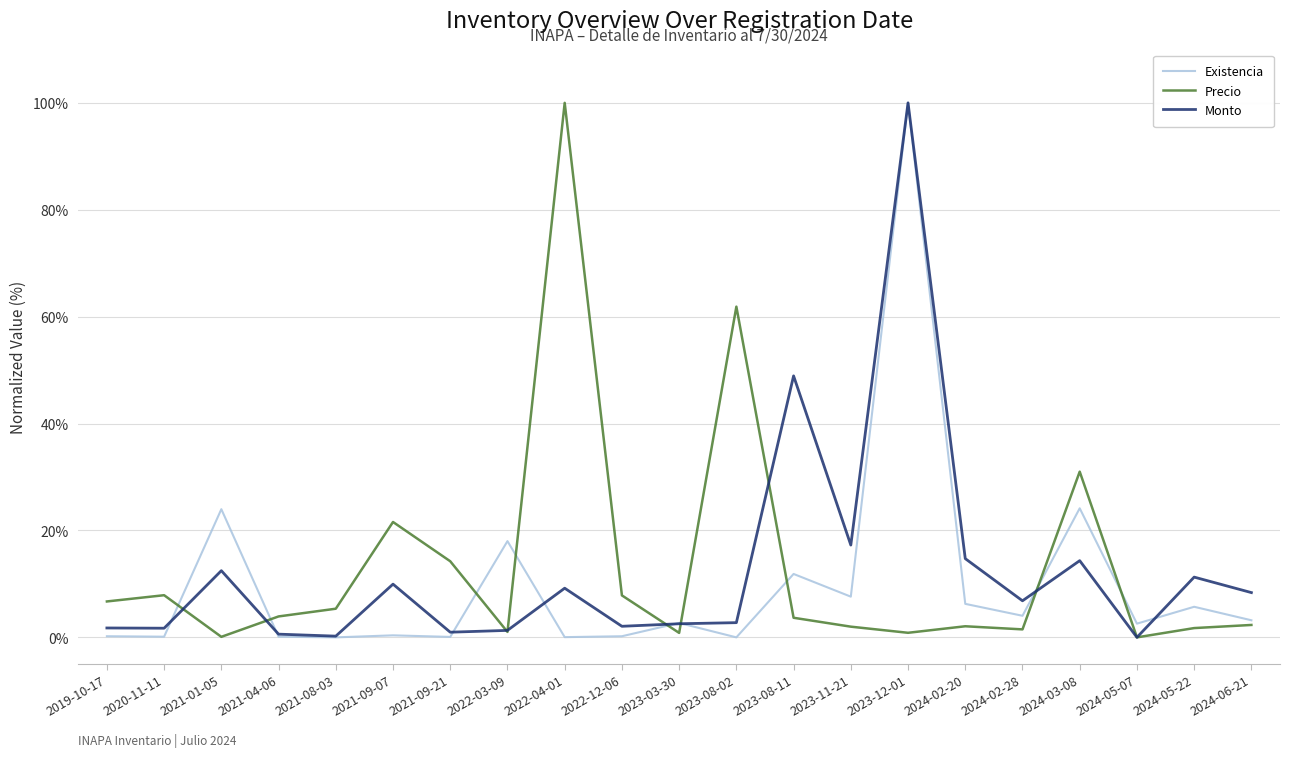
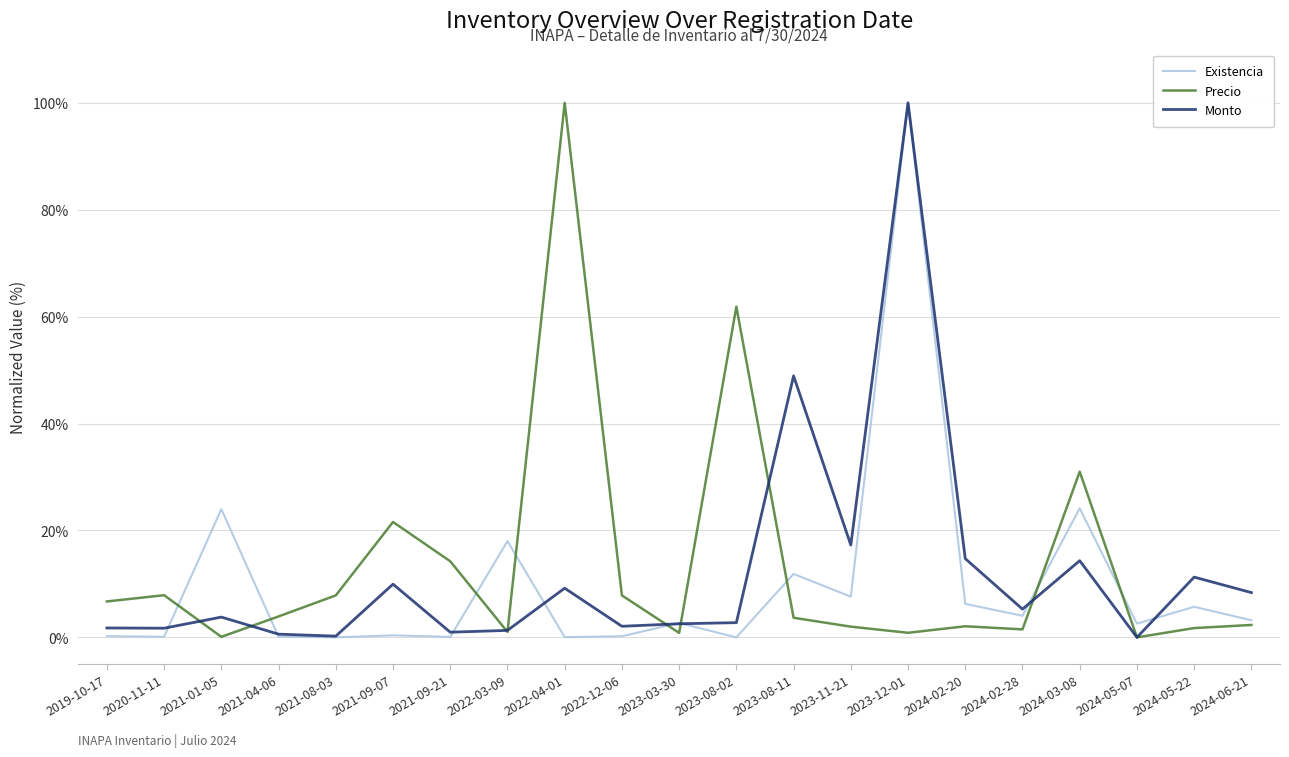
  {
    "Existencia": {
      "2019-10-17": "0%",
      "2020-11-11": "0%",
      "2021-01-05": "24%",
      "2021-09-07": "0%",
      "2021-09-21": "0%",
      "2022-03-09": "18%",
      "2022-04-01": "0%",
      "2022-12-06": "0%",
      "2023-08-02": "0%",
      "2023-08-11": "12%",
      "2023-11-21": "8%",
      "2024-02-20": "6%",
      "2024-02-28": "4%",
      "2024-03-08": "24%",
      "2024-05-07": "3%",
      "2024-05-22": "6%",
      "2024-06-21": "3%"
    },
    "Precio": {
      "2019-10-17": "7%",
      "2020-11-11": "8%",
      "2021-01-05": "0%",
      "2021-04-06": "4%",
-     "2021-08-03": "5%",
+     "2021-08-03": "8%",
      "2021-09-07": "22%",
      "2021-09-21": "14%",
      "2022-04-01": "100%",
      "2022-12-06": "8%",
      "2023-03-30": "1%",
      "2023-08-02": "62%",
      "2023-08-11": "4%",
      "2023-11-21": "2%",
      "2023-12-01": "1%",
      "2024-02-20": "2%",
      "2024-02-28": "1%",
      "2024-03-08": "31%",
      "2024-05-22": "2%",
      "2024-06-21": "2%"
    },
    "Monto": {
      "2019-10-17": "2%",
      "2020-11-11": "2%",
-     "2021-01-05": "12%",
+     "2021-01-05": "4%",
      "2021-09-07": "10%",
      "2021-09-21": "1%",
      "2022-04-01": "9%",
      "2022-12-06": "2%",
      "2023-08-02": "3%",
      "2023-08-11": "49%",
      "2023-11-21": "17%",
      "2024-02-20": "15%",
-     "2024-02-28": "7%",
+     "2024-02-28": "5%",
      "2024-03-08": "14%",
      "2024-05-22": "11%",
      "2024-06-21": "8%"
    }
  }
